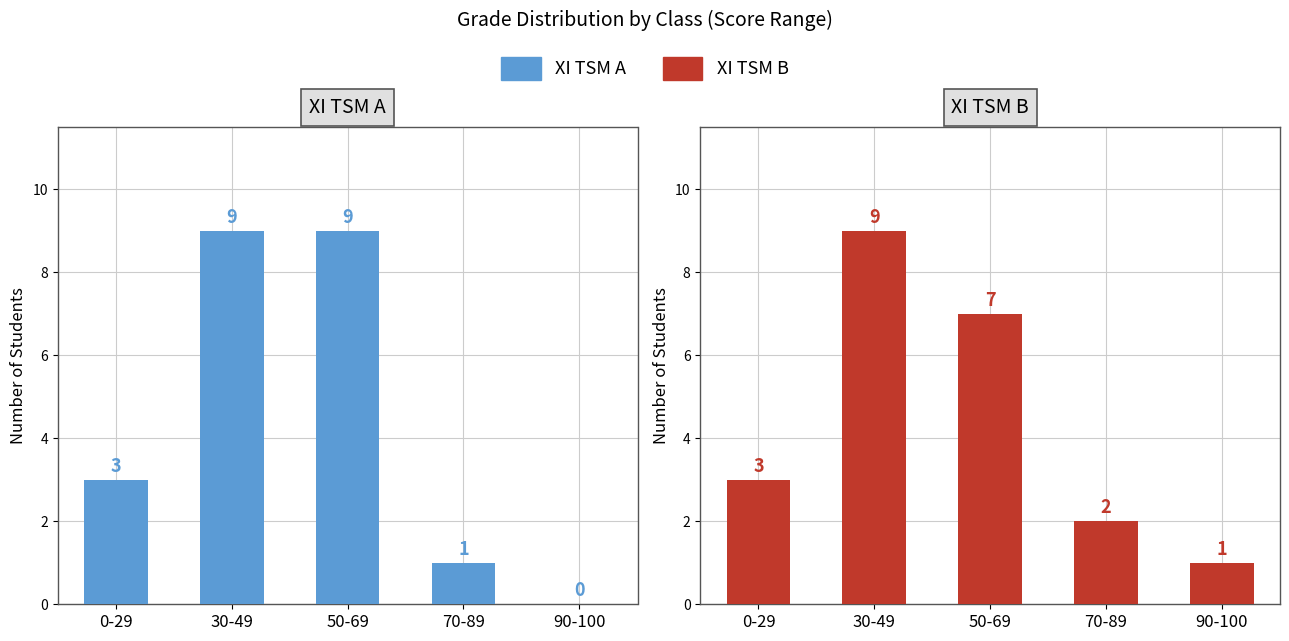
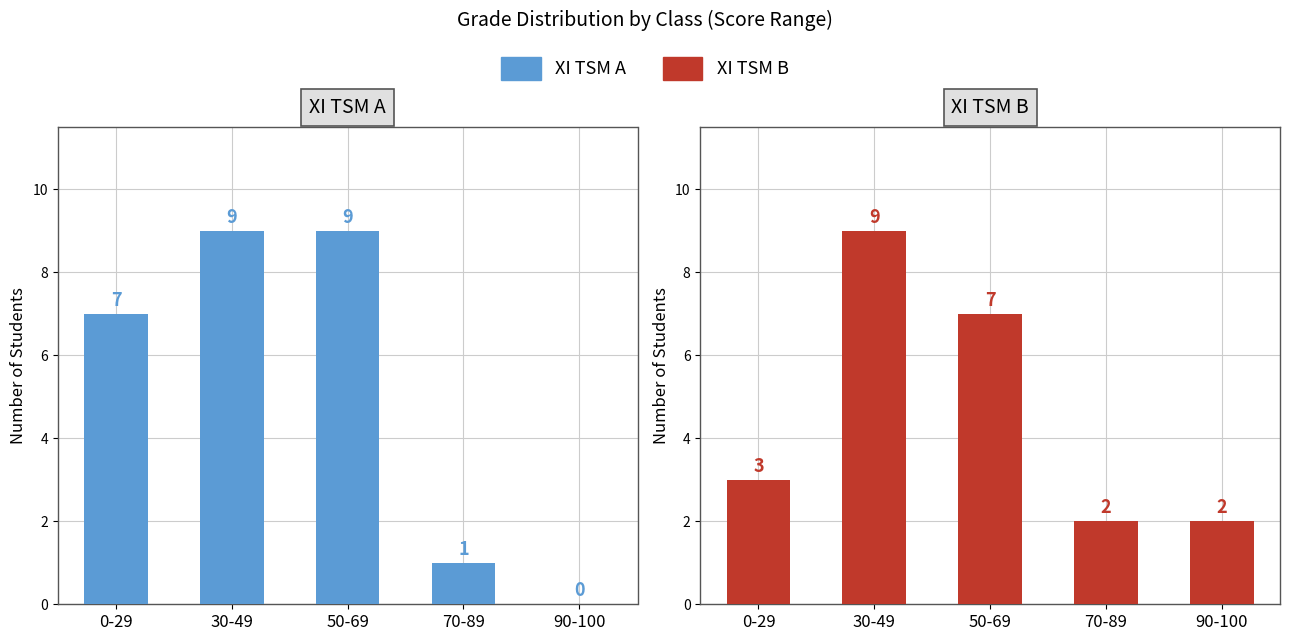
  {
    "XI TSM A": {
-     "0-29": 3,
+     "0-29": 7,
      "30-49": 9,
      "50-69": 9,
      "70-89": 1,
      "90-100": 0
    },
    "XI TSM B": {
      "0-29": 3,
      "30-49": 9,
      "50-69": 7,
      "70-89": 2,
-     "90-100": 1
+     "90-100": 2
    }
  }
